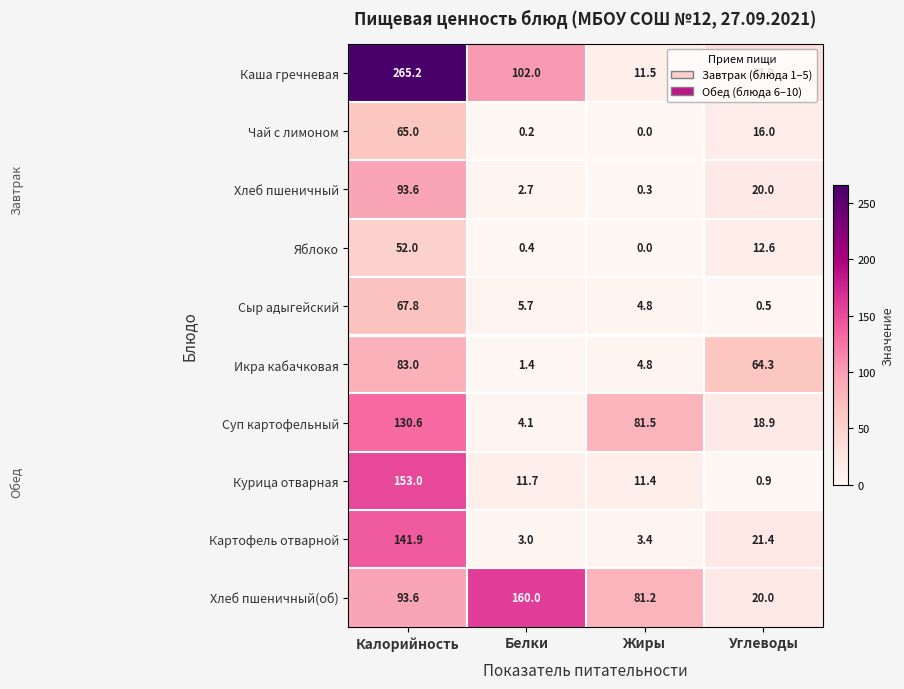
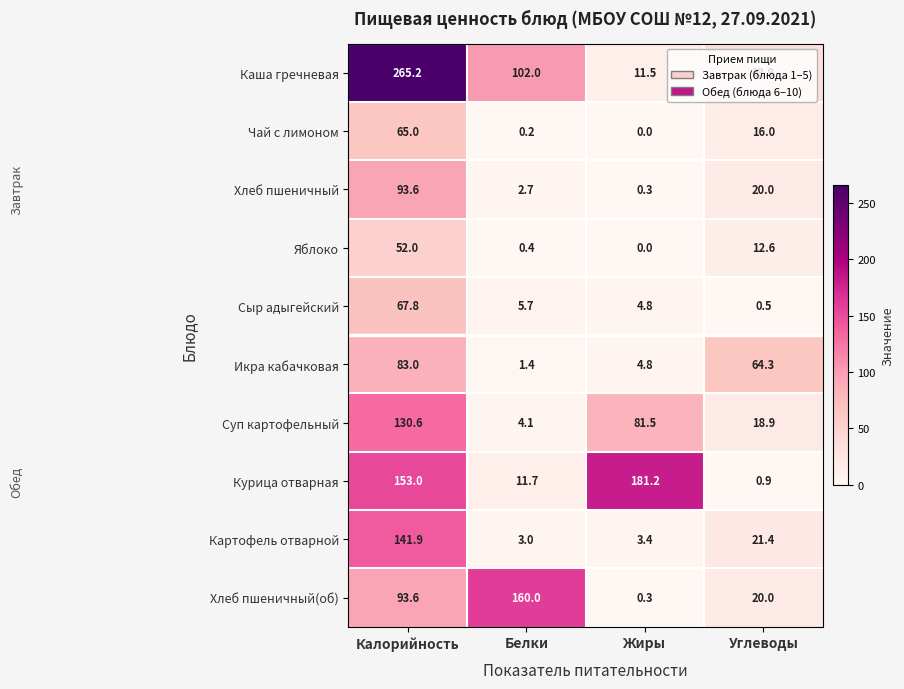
  {
    "Каша гречневая": {
      "Калорийность": 265.2,
      "Белки": 102.0,
      "Жиры": 11.5
    },
    "Чай с лимоном": {
      "Калорийность": 65.0,
      "Белки": 0.2,
      "Жиры": 0.0,
      "Углеводы": 16.0
    },
    "Хлеб пшеничный": {
      "Калорийность": 93.6,
      "Белки": 2.7,
      "Жиры": 0.3,
      "Углеводы": 20.0
    },
    "Яблоко": {
      "Калорийность": 52.0,
      "Белки": 0.4,
      "Жиры": 0.0,
      "Углеводы": 12.6
    },
    "Сыр адыгейский": {
      "Калорийность": 67.8,
      "Белки": 5.7,
      "Жиры": 4.8,
      "Углеводы": 0.5
    },
    "Икра кабачковая": {
      "Калорийность": 83.0,
      "Белки": 1.4,
      "Жиры": 4.8,
      "Углеводы": 64.3
    },
    "Суп картофельный": {
      "Калорийность": 130.6,
      "Белки": 4.1,
      "Жиры": 81.5,
      "Углеводы": 18.9
    },
    "Курица отварная": {
      "Калорийность": 153.0,
      "Белки": 11.7,
-     "Жиры": 11.4,
+     "Жиры": 181.2,
      "Углеводы": 0.9
    },
    "Картофель отварной": {
      "Калорийность": 141.9,
      "Белки": 3.0,
      "Жиры": 3.4,
      "Углеводы": 21.4
    },
    "Хлеб пшеничный(об)": {
      "Калорийность": 93.6,
      "Белки": 160.0,
-     "Жиры": 81.2,
+     "Жиры": 0.3,
      "Углеводы": 20.0
    }
  }
